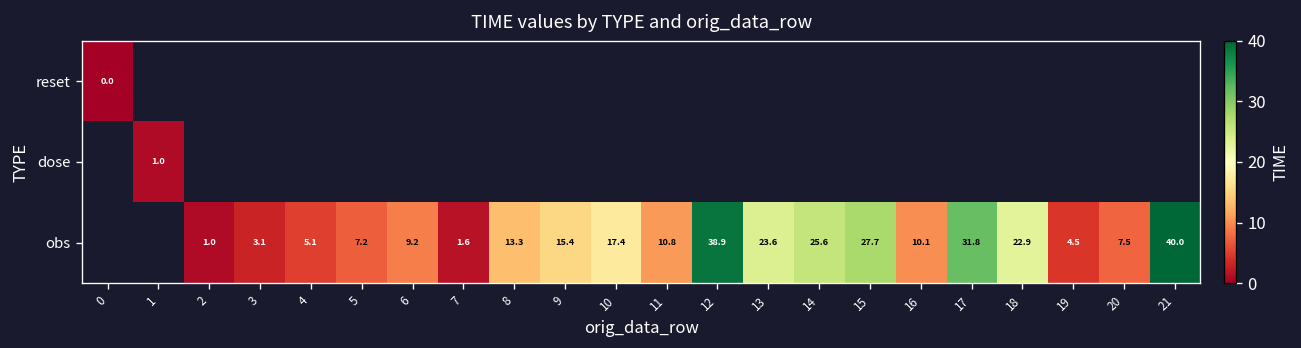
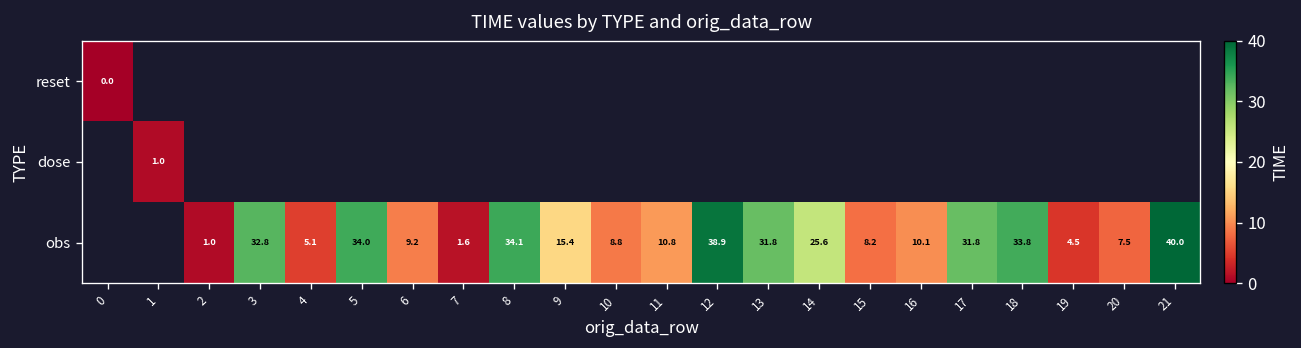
  {
    "reset": {
      "0": 0.0
    },
    "dose": {
      "1": 1.0
    },
    "obs": {
      "2": 1.0,
-     "3": 3.1,
+     "3": 32.8,
      "4": 5.1,
-     "5": 7.2,
+     "5": 34.0,
      "6": 9.2,
      "7": 1.6,
-     "8": 13.3,
+     "8": 34.1,
      "9": 15.4,
-     "10": 17.4,
+     "10": 8.8,
      "11": 10.8,
      "12": 38.9,
-     "13": 23.6,
+     "13": 31.8,
      "14": 25.6,
-     "15": 27.7,
+     "15": 8.2,
      "16": 10.1,
      "17": 31.8,
-     "18": 22.9,
+     "18": 33.8,
      "19": 4.5,
      "20": 7.5,
      "21": 40.0
    }
  }
